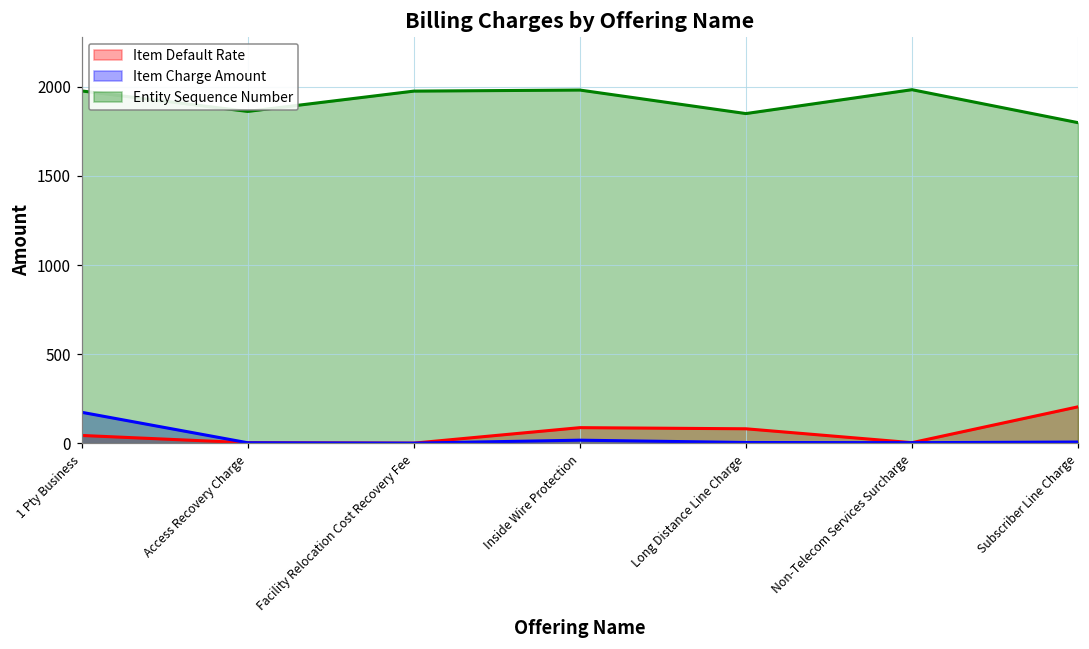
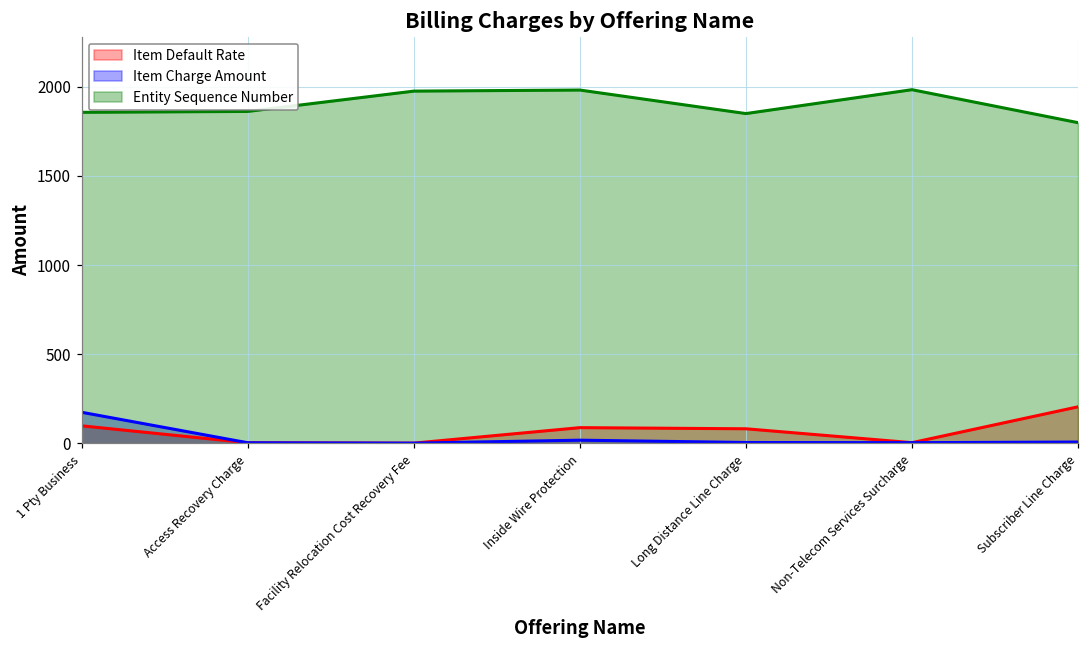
  {
    "Item Default Rate": {
-     "1 Pty Business": 40,
+     "1 Pty Business": 100,
      "Inside Wire Protection": 90,
      "Long Distance Line Charge": 80,
      "Subscriber Line Charge": 200
    },
    "Item Charge Amount": {
      "1 Pty Business": 170,
      "Inside Wire Protection": 20,
      "Long Distance Line Charge": 0,
      "Subscriber Line Charge": 10
    },
    "Entity Sequence Number": {
-     "1 Pty Business": 1980,
+     "1 Pty Business": 1860,
      "Access Recovery Charge": 1860,
      "Facility Relocation Cost Recovery Fee": 1980,
      "Inside Wire Protection": 1980,
      "Long Distance Line Charge": 1850,
      "Non-Telecom Services Surcharge": 1980,
      "Subscriber Line Charge": 1800
    }
  }
